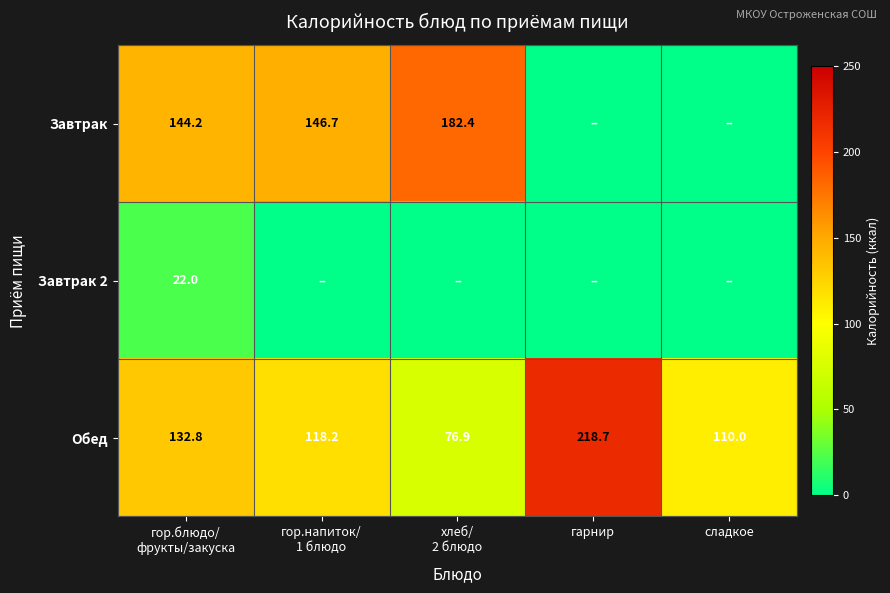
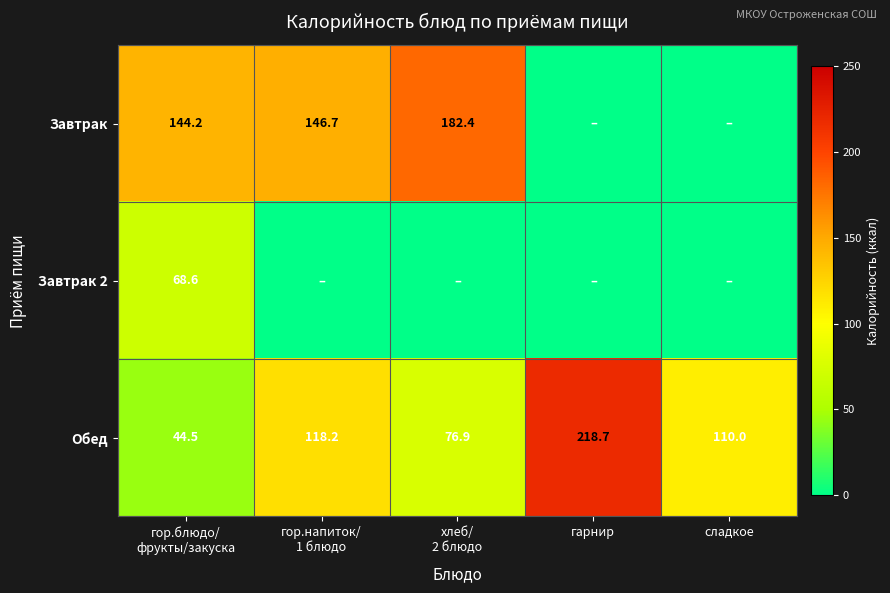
  {
    "Завтрак": {
      "гор.блюдо/ фрукты/закуска": 144.2,
      "гор.напиток/ 1 блюдо": 146.7,
      "хлеб/ 2 блюдо": 182.4
    },
    "Завтрак 2": {
-     "гор.блюдо/ фрукты/закуска": 22.0
+     "гор.блюдо/ фрукты/закуска": 68.6
    },
    "Обед": {
-     "гор.блюдо/ фрукты/закуска": 132.8,
+     "гор.блюдо/ фрукты/закуска": 44.5,
      "гор.напиток/ 1 блюдо": 118.2,
      "хлеб/ 2 блюдо": 76.9,
      "гарнир": 218.7,
      "сладкое": 110.0
    }
  }
